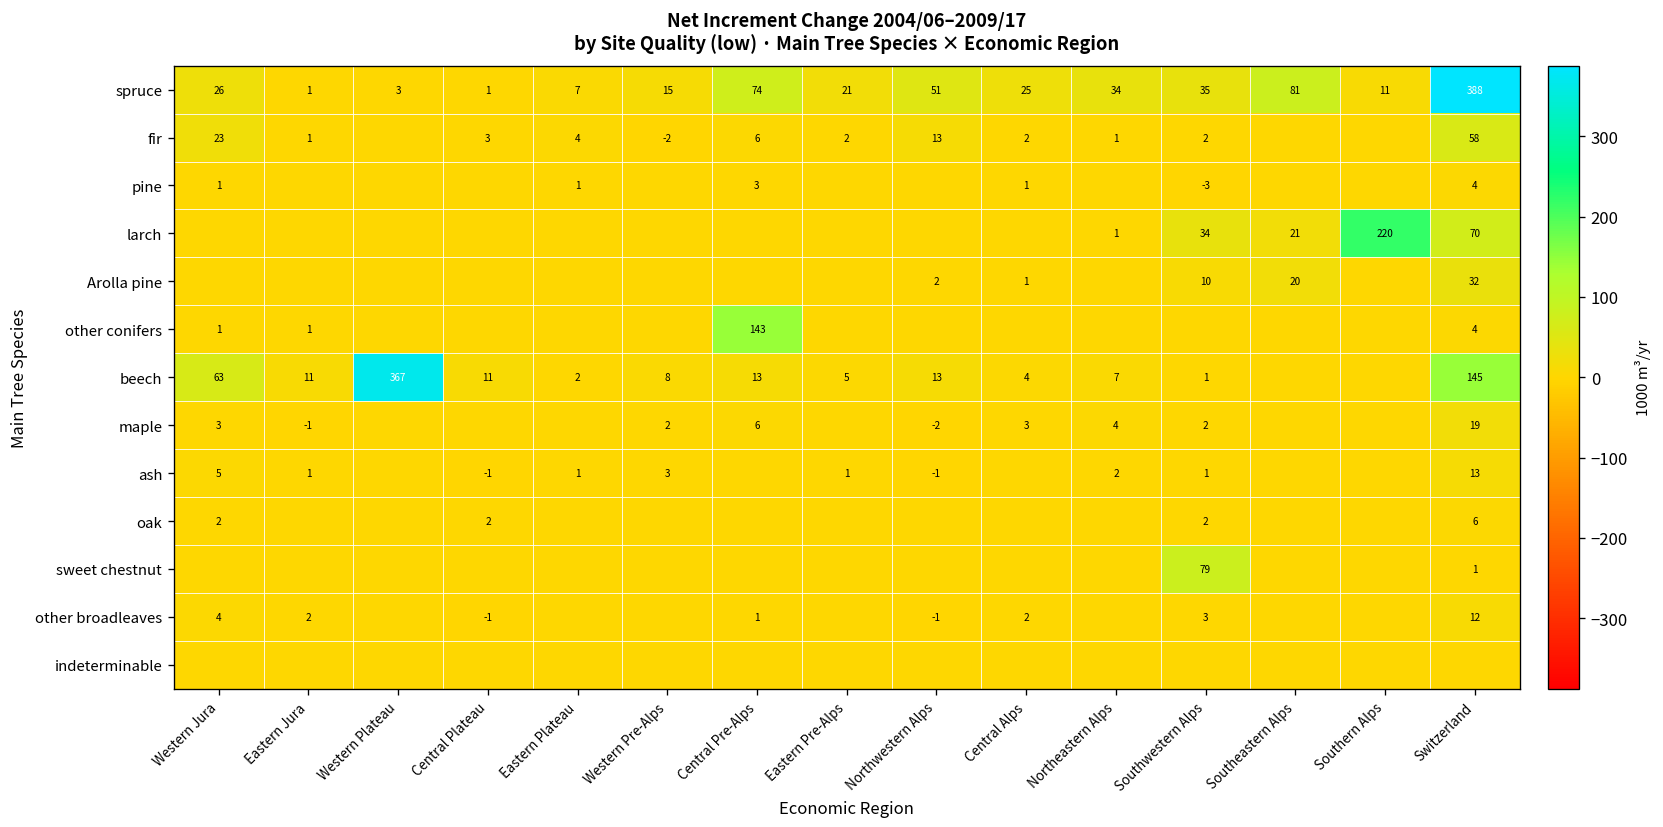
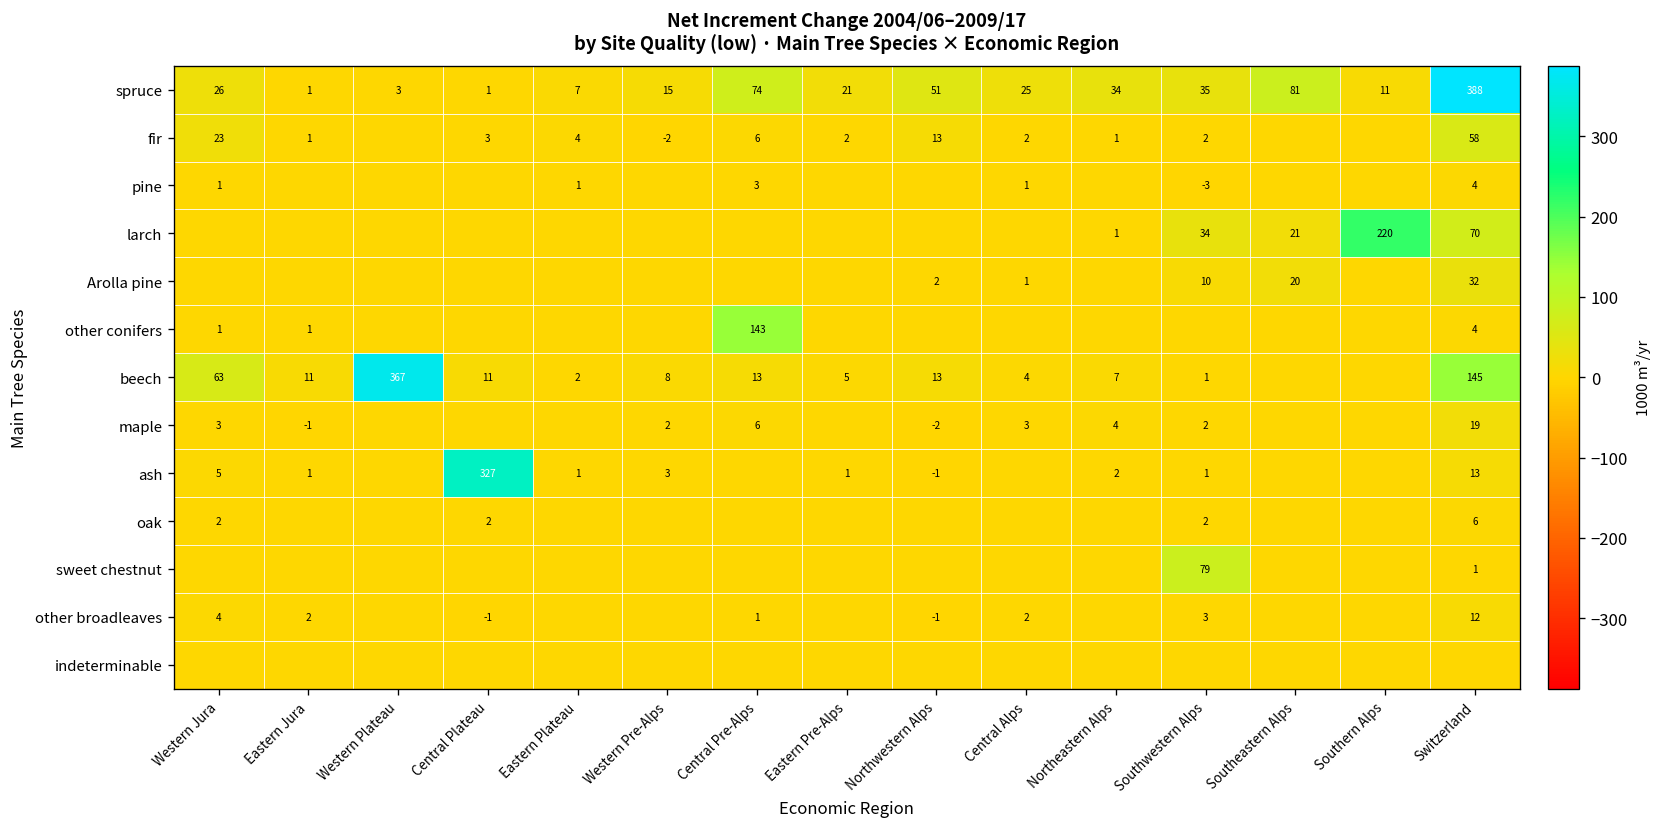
  {
    "spruce": {
      "Western Jura": 26,
      "Eastern Jura": 1,
      "Western Plateau": 3,
      "Central Plateau": 1,
      "Eastern Plateau": 7,
      "Western Pre-Alps": 15,
      "Central Pre-Alps": 74,
      "Eastern Pre-Alps": 21,
      "Northwestern Alps": 51,
      "Central Alps": 25,
      "Northeastern Alps": 34,
      "Southwestern Alps": 35,
      "Southeastern Alps": 81,
      "Southern Alps": 11,
      "Switzerland": 388
    },
    "fir": {
      "Western Jura": 23,
      "Eastern Jura": 1,
      "Central Plateau": 3,
      "Eastern Plateau": 4,
      "Western Pre-Alps": -2,
      "Central Pre-Alps": 6,
      "Eastern Pre-Alps": 2,
      "Northwestern Alps": 13,
      "Central Alps": 2,
      "Northeastern Alps": 1,
      "Southwestern Alps": 2,
      "Switzerland": 58
    },
    "pine": {
      "Western Jura": 1,
      "Eastern Plateau": 1,
      "Central Pre-Alps": 3,
      "Central Alps": 1,
      "Southwestern Alps": -3,
      "Switzerland": 4
    },
    "larch": {
      "Northeastern Alps": 1,
      "Southwestern Alps": 34,
      "Southeastern Alps": 21,
      "Southern Alps": 220,
      "Switzerland": 70
    },
    "Arolla pine": {
      "Northwestern Alps": 2,
      "Central Alps": 1,
      "Southwestern Alps": 10,
      "Southeastern Alps": 20,
      "Switzerland": 32
    },
    "other conifers": {
      "Western Jura": 1,
      "Eastern Jura": 1,
      "Central Pre-Alps": 143,
      "Switzerland": 4
    },
    "beech": {
      "Western Jura": 63,
      "Eastern Jura": 11,
      "Western Plateau": 367,
      "Central Plateau": 11,
      "Eastern Plateau": 2,
      "Western Pre-Alps": 8,
      "Central Pre-Alps": 13,
      "Eastern Pre-Alps": 5,
      "Northwestern Alps": 13,
      "Central Alps": 4,
      "Northeastern Alps": 7,
      "Southwestern Alps": 1,
      "Switzerland": 145
    },
    "maple": {
      "Western Jura": 3,
      "Eastern Jura": -1,
      "Western Pre-Alps": 2,
      "Central Pre-Alps": 6,
      "Northwestern Alps": -2,
      "Central Alps": 3,
      "Northeastern Alps": 4,
      "Southwestern Alps": 2,
      "Switzerland": 19
    },
    "ash": {
      "Western Jura": 5,
      "Eastern Jura": 1,
-     "Central Plateau": -1,
+     "Central Plateau": 327,
      "Eastern Plateau": 1,
      "Western Pre-Alps": 3,
      "Eastern Pre-Alps": 1,
      "Northwestern Alps": -1,
      "Northeastern Alps": 2,
      "Southwestern Alps": 1,
      "Switzerland": 13
    },
    "oak": {
      "Western Jura": 2,
      "Central Plateau": 2,
      "Southwestern Alps": 2,
      "Switzerland": 6
    },
    "sweet chestnut": {
      "Southwestern Alps": 79,
      "Switzerland": 1
    },
    "other broadleaves": {
      "Western Jura": 4,
      "Eastern Jura": 2,
      "Central Plateau": -1,
      "Central Pre-Alps": 1,
      "Northwestern Alps": -1,
      "Central Alps": 2,
      "Southwestern Alps": 3,
      "Switzerland": 12
    }
  }
